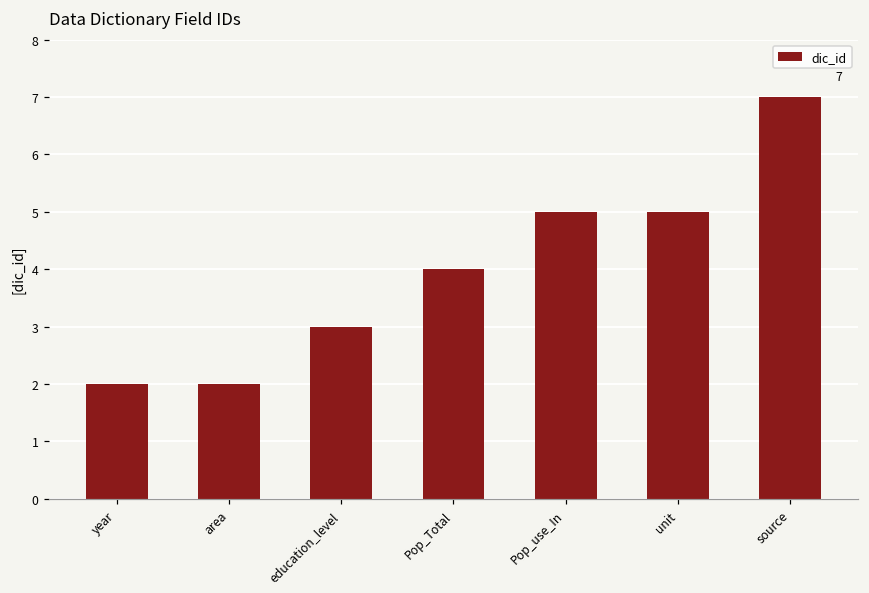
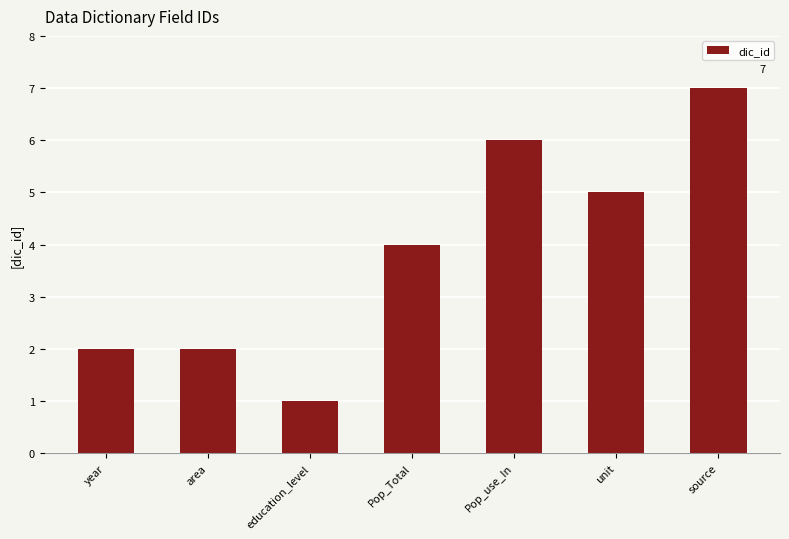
  {
    "year": 2,
    "area": 2,
-   "education_level": 3,
+   "education_level": 1,
    "Pop_Total": 4,
-   "Pop_use_In": 5,
+   "Pop_use_In": 6,
    "unit": 5,
    "source": 7
  }
